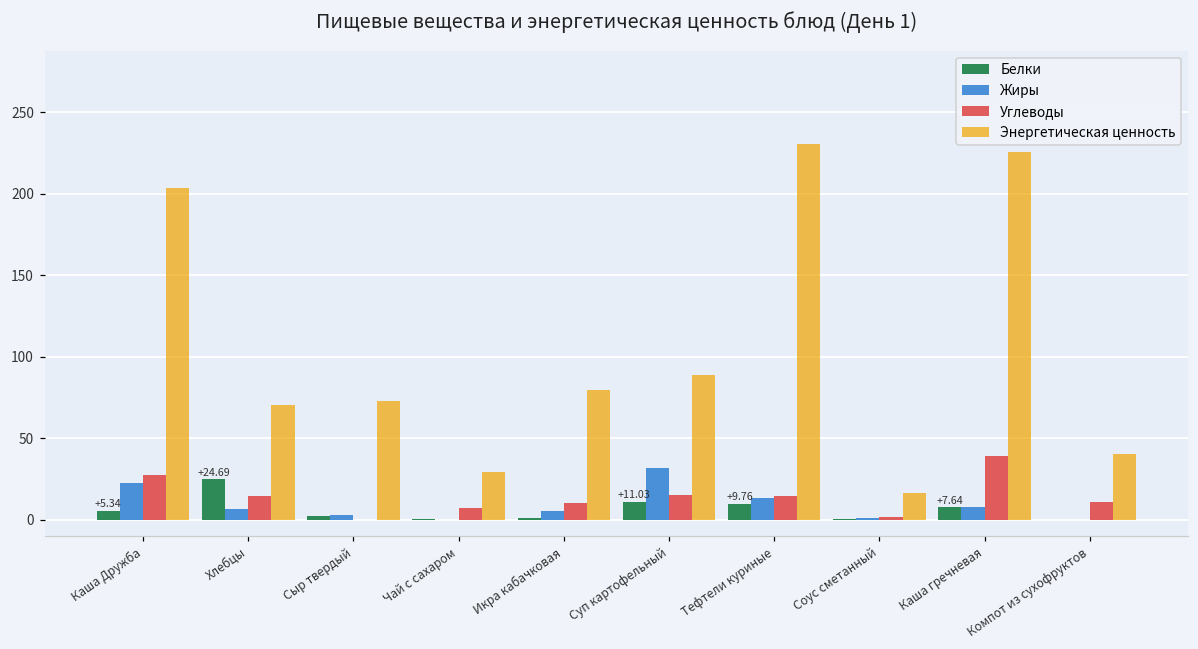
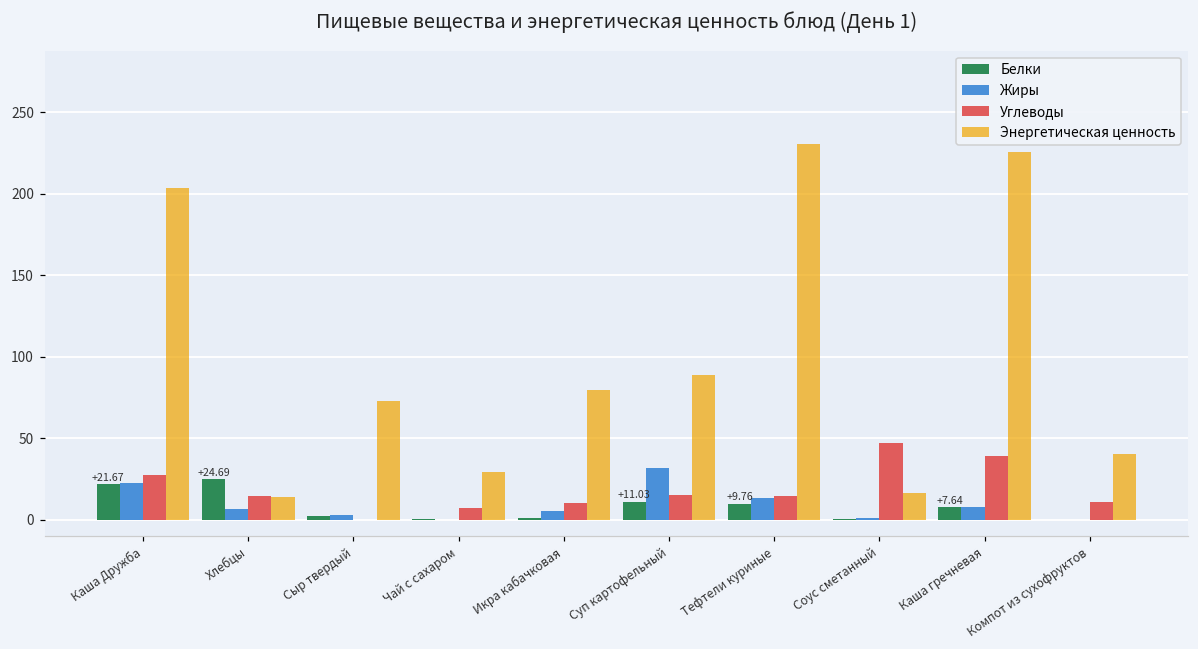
  {
    "Белки": {
-     "Каша Дружба": "+5.34",
+     "Каша Дружба": "+21.67",
      "Хлебцы": "+24.69",
      "Суп картофельный": "+11.03",
      "Тефтели куриные": "+9.76",
      "Каша гречневая": "+7.64"
    },
    "Жиры": {
      "Каша Дружба": "23",
      "Хлебцы": "7",
      "Сыр твердый": "3",
      "Икра кабачковая": "5",
      "Суп картофельный": "32",
      "Тефтели куриные": "13",
      "Каша гречневая": "8",
      "Компот из сухофруктов": "0"
    },
    "Углеводы": {
      "Каша Дружба": "27",
      "Хлебцы": "15",
      "Сыр твердый": "0",
      "Чай с сахаром": "7",
      "Икра кабачковая": "10",
      "Суп картофельный": "15",
      "Тефтели куриные": "15",
-     "Соус сметанный": "2",
+     "Соус сметанный": "47",
      "Каша гречневая": "39",
      "Компот из сухофруктов": "11"
    },
    "Энергетическая ценность": {
      "Каша Дружба": "204",
-     "Хлебцы": "71",
+     "Хлебцы": "14",
      "Сыр твердый": "73",
      "Чай с сахаром": "29",
      "Икра кабачковая": "80",
      "Суп картофельный": "89",
      "Тефтели куриные": "230",
      "Соус сметанный": "16",
      "Каша гречневая": "226",
      "Компот из сухофруктов": "40"
    }
  }
